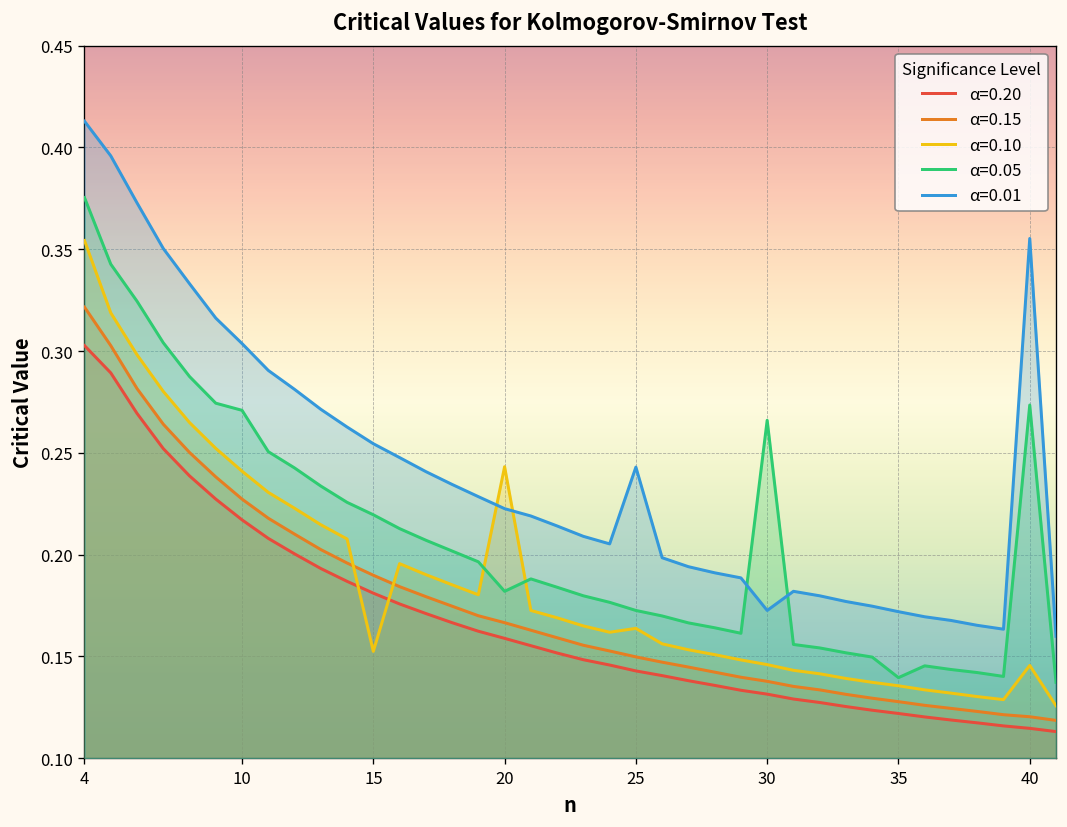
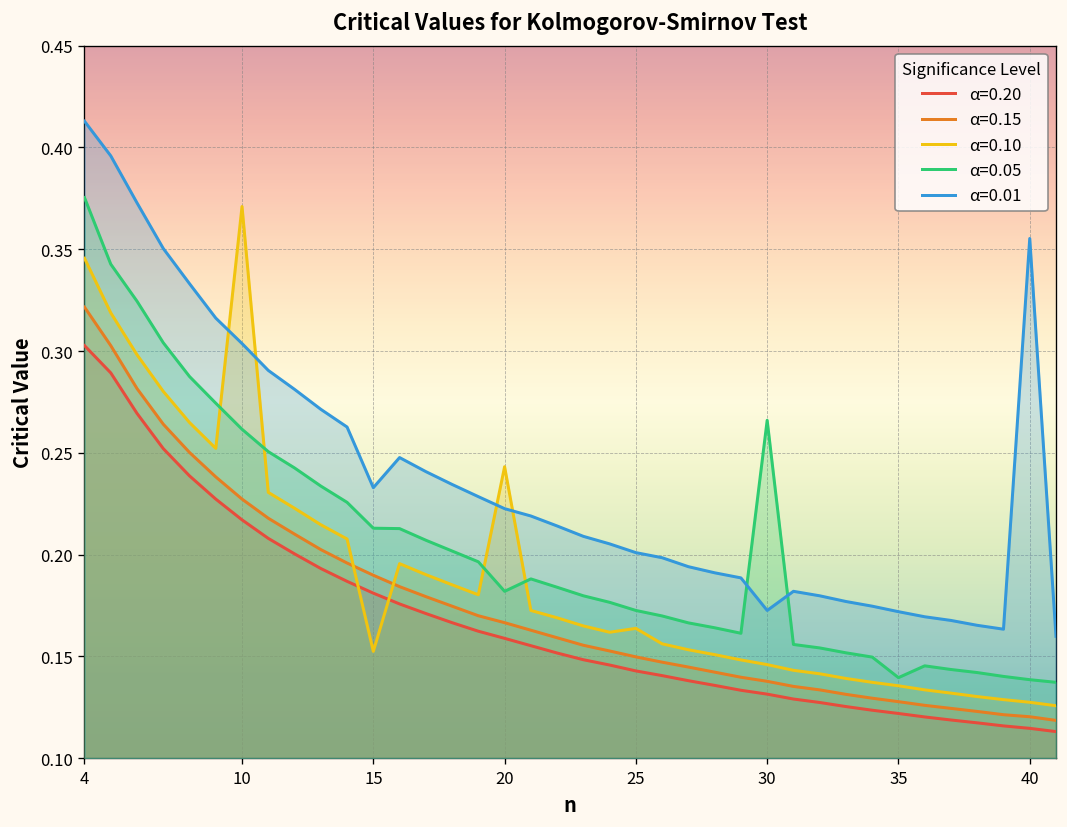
  {
    "α=0.10": {
-     "4": 0.354,
-     "10": 0.241,
+     "4": 0.346,
+     "10": 0.371,
      "15": 0.153,
      "20": 0.243,
      "25": 0.164,
      "30": 0.146,
      "35": 0.136,
-     "40": 0.146
+     "40": 0.128
    },
    "α=0.05": {
      "4": 0.375,
-     "10": 0.271,
-     "15": 0.220,
+     "10": 0.262,
+     "15": 0.213,
      "20": 0.182,
      "25": 0.173,
      "30": 0.266,
      "35": 0.140,
-     "40": 0.274
+     "40": 0.139
    },
    "α=0.01": {
      "4": 0.413,
      "10": 0.304,
-     "15": 0.255,
+     "15": 0.233,
      "20": 0.223,
-     "25": 0.243,
+     "25": 0.201,
      "30": 0.173,
      "35": 0.172,
      "40": 0.355
    }
  }
